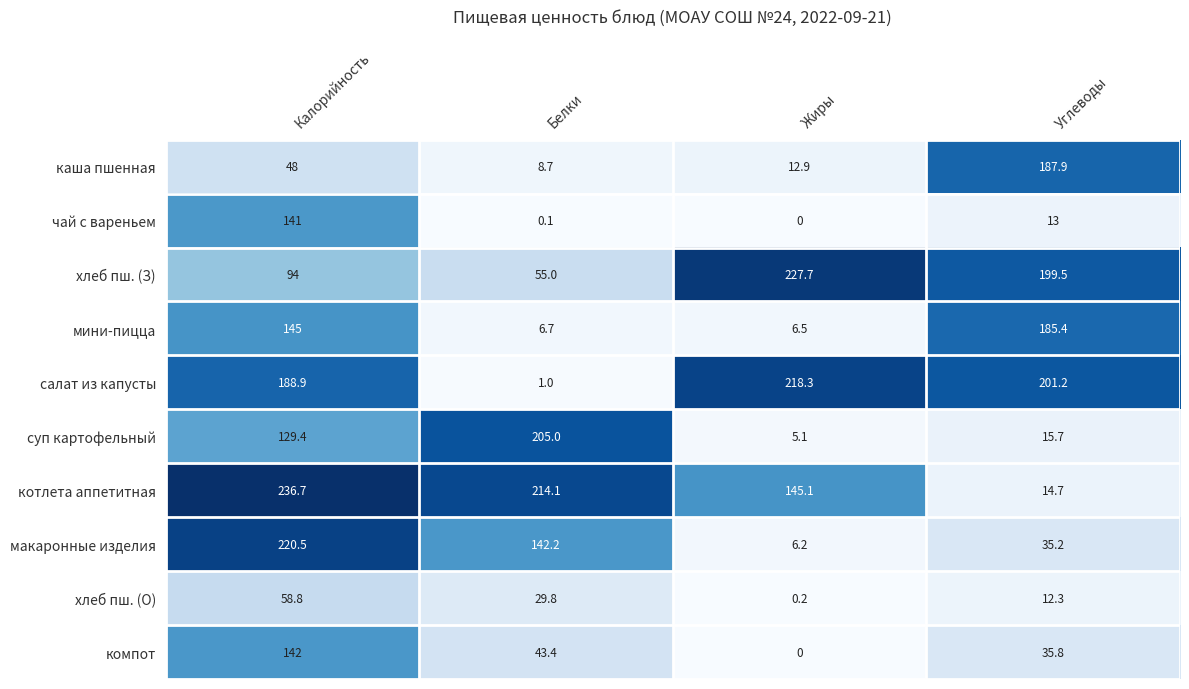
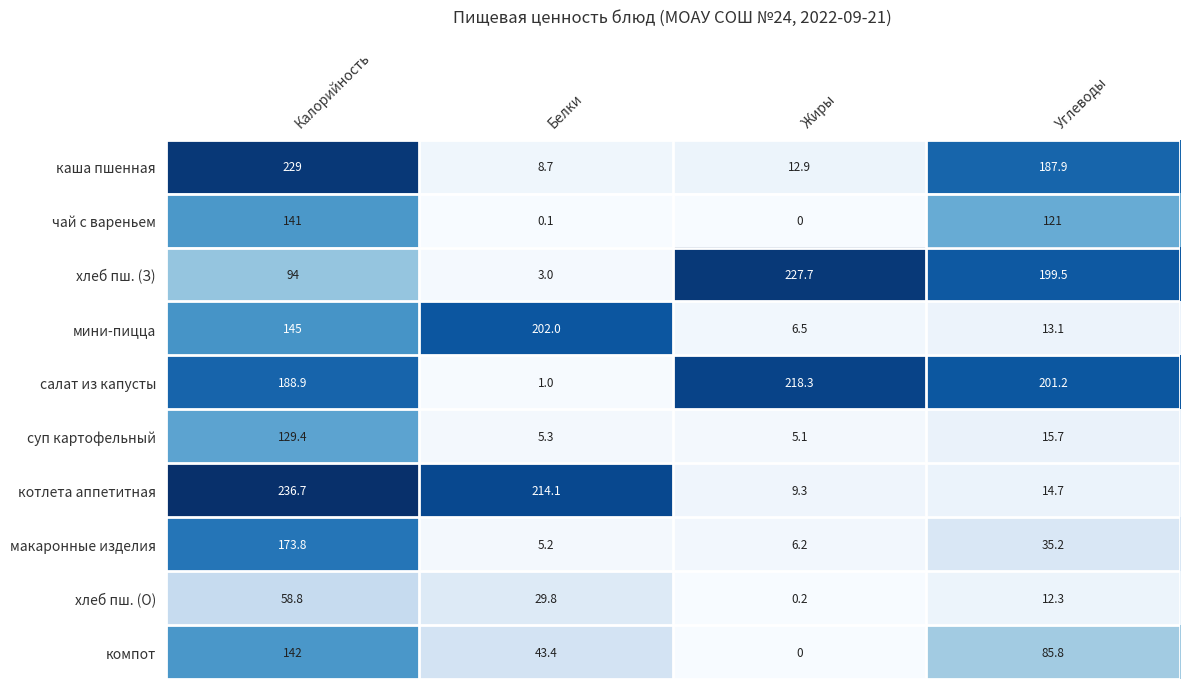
  {
    "каша пшенная": {
-     "Калорийность": 48,
+     "Калорийность": 229,
      "Белки": 8.7,
      "Жиры": 12.9,
      "Углеводы": 187.9
    },
    "чай с вареньем": {
      "Калорийность": 141,
      "Белки": 0.1,
      "Жиры": 0,
-     "Углеводы": 13
+     "Углеводы": 121
    },
    "хлеб пш. (З)": {
      "Калорийность": 94,
-     "Белки": 55.0,
+     "Белки": 3.0,
      "Жиры": 227.7,
      "Углеводы": 199.5
    },
    "мини-пицца": {
      "Калорийность": 145,
-     "Белки": 6.7,
+     "Белки": 202.0,
      "Жиры": 6.5,
-     "Углеводы": 185.4
+     "Углеводы": 13.1
    },
    "салат из капусты": {
      "Калорийность": 188.9,
      "Белки": 1.0,
      "Жиры": 218.3,
      "Углеводы": 201.2
    },
    "суп картофельный": {
      "Калорийность": 129.4,
-     "Белки": 205.0,
+     "Белки": 5.3,
      "Жиры": 5.1,
      "Углеводы": 15.7
    },
    "котлета аппетитная": {
      "Калорийность": 236.7,
      "Белки": 214.1,
-     "Жиры": 145.1,
+     "Жиры": 9.3,
      "Углеводы": 14.7
    },
    "макаронные изделия": {
-     "Калорийность": 220.5,
-     "Белки": 142.2,
+     "Калорийность": 173.8,
+     "Белки": 5.2,
      "Жиры": 6.2,
      "Углеводы": 35.2
    },
    "хлеб пш. (О)": {
      "Калорийность": 58.8,
      "Белки": 29.8,
      "Жиры": 0.2,
      "Углеводы": 12.3
    },
    "компот": {
      "Калорийность": 142,
      "Белки": 43.4,
      "Жиры": 0,
-     "Углеводы": 35.8
+     "Углеводы": 85.8
    }
  }
